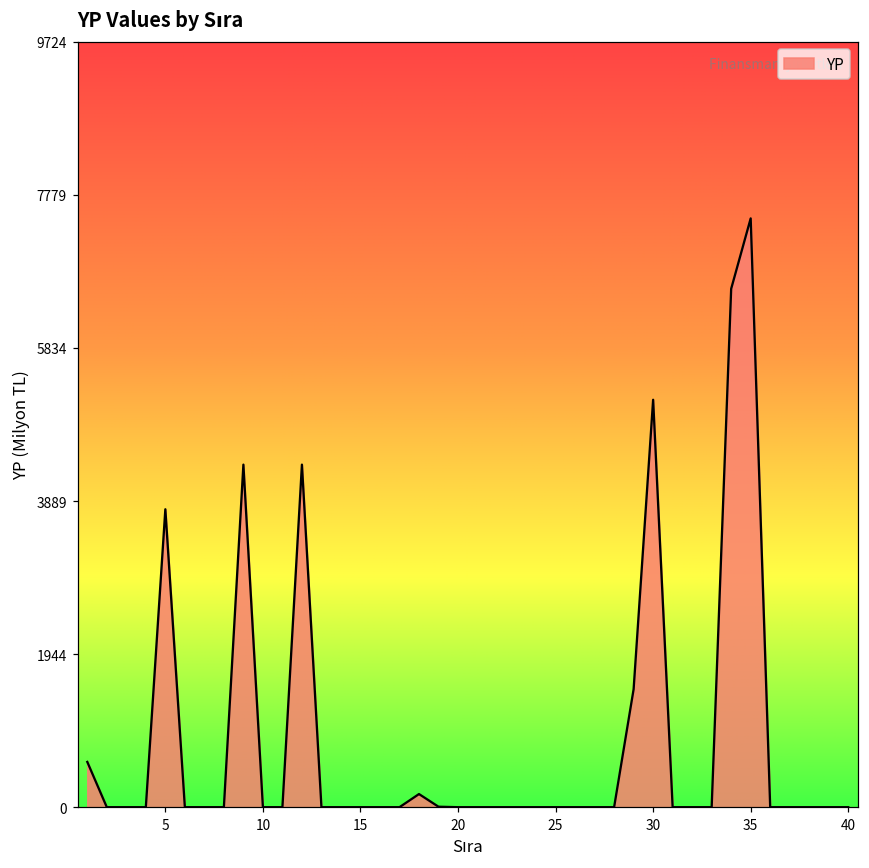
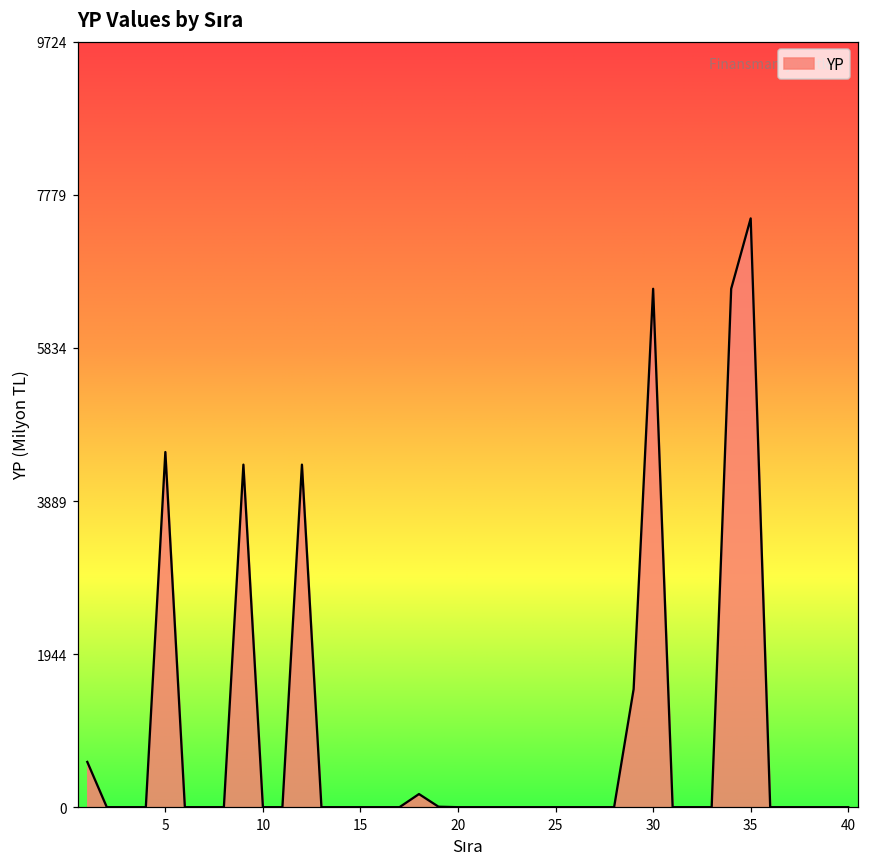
  {
-   "5": 3800,
+   "5": 4500,
    "10": 0,
    "15": 0,
    "20": 0,
    "25": 0,
-   "30": 5200,
+   "30": 6600,
    "35": 7500,
    "40": 0
  }
